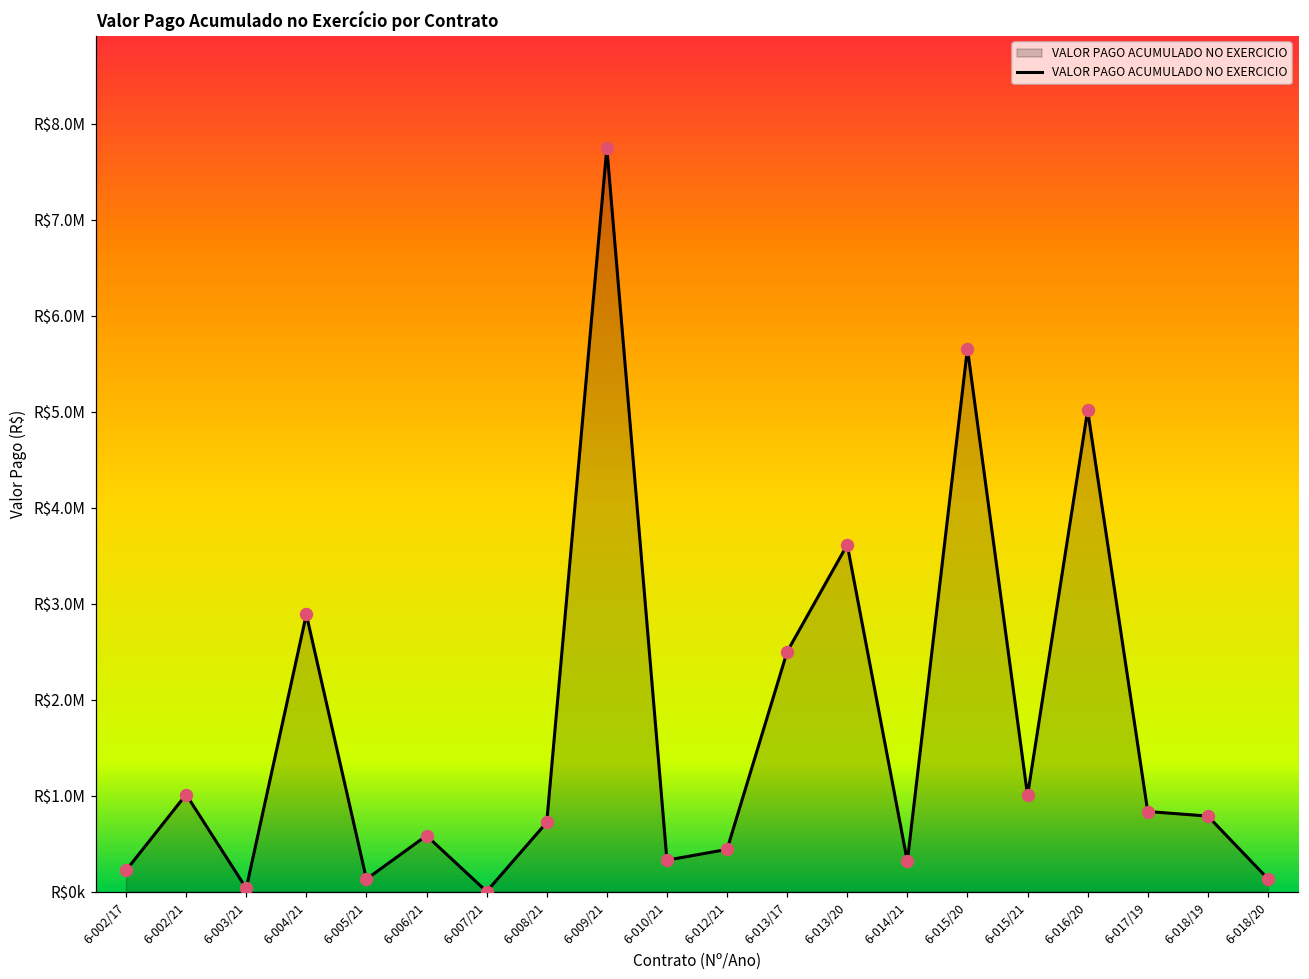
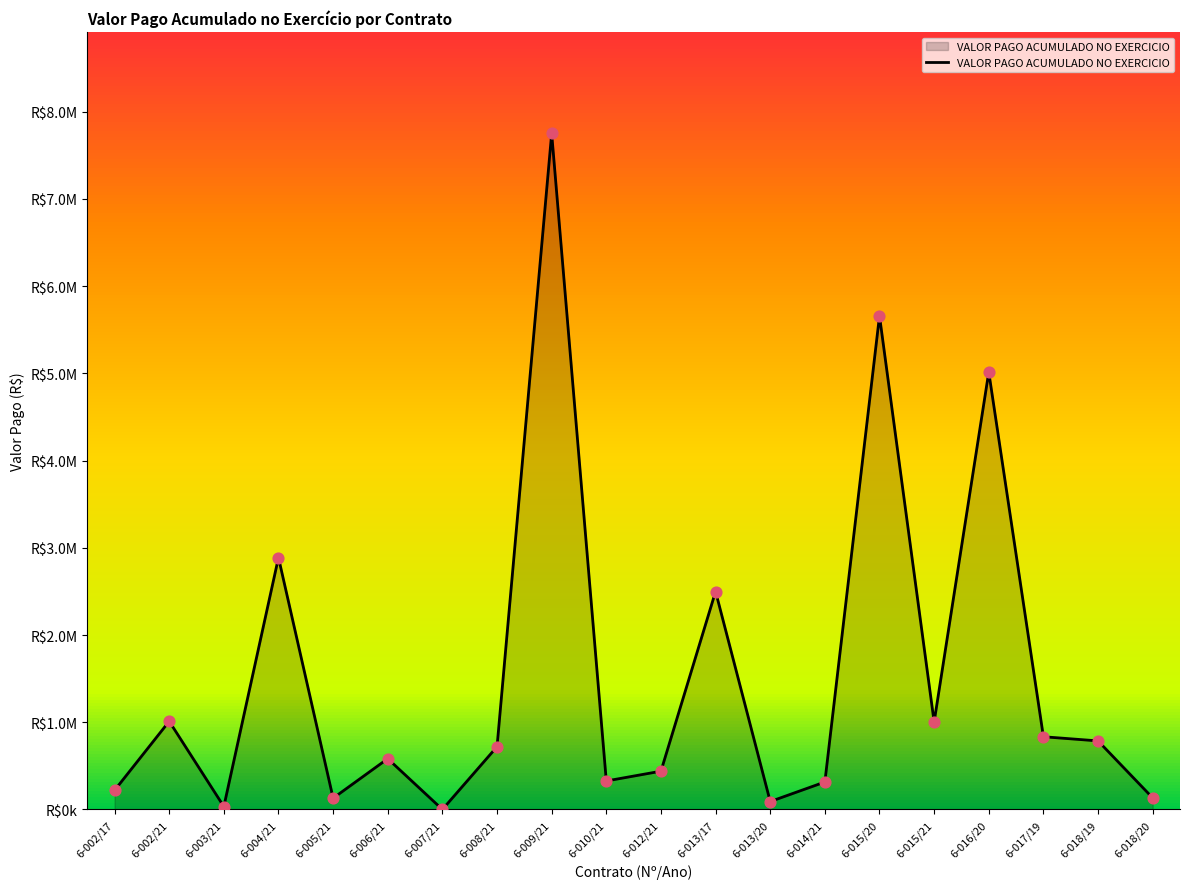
  {
    "6-002/17": "R$200000",
    "6-002/21": "R$1000000",
    "6-003/21": "R$0",
    "6-004/21": "R$2900000",
    "6-005/21": "R$100000",
    "6-006/21": "R$600000",
    "6-007/21": "R$0",
    "6-008/21": "R$700000",
    "6-009/21": "R$7800000",
    "6-010/21": "R$300000",
    "6-012/21": "R$400000",
    "6-013/17": "R$2500000",
-   "6-013/20": "R$3600000",
+   "6-013/20": "R$100000",
    "6-014/21": "R$300000",
    "6-015/20": "R$5700000",
    "6-015/21": "R$1000000",
    "6-016/20": "R$5000000",
    "6-017/19": "R$800000",
    "6-018/19": "R$800000",
    "6-018/20": "R$100000"
  }
